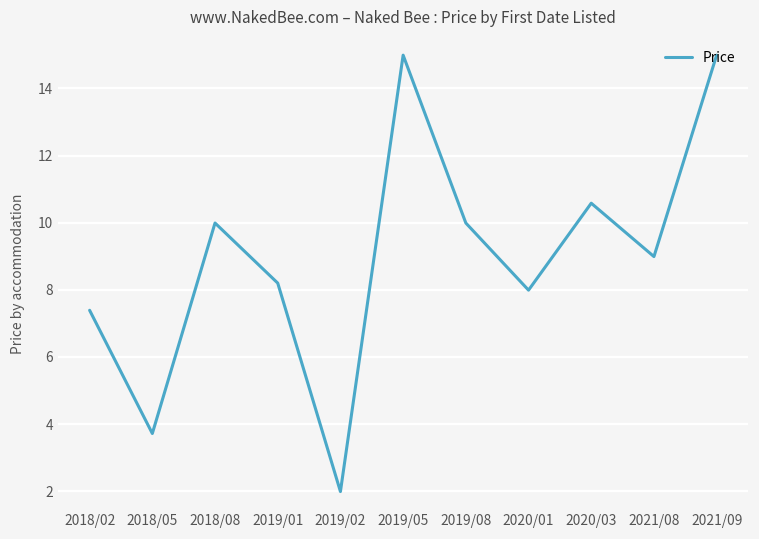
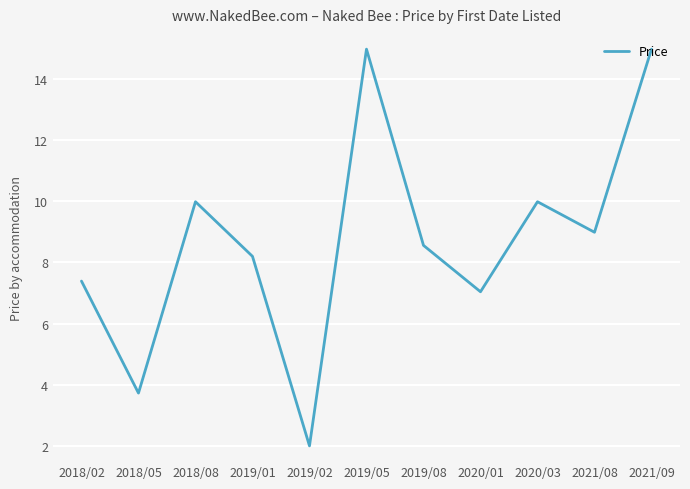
  {
    "2018/02": 7.4,
    "2018/05": 3.7,
    "2018/08": 10.0,
    "2019/01": 8.2,
    "2019/02": 2.0,
    "2019/05": 15.0,
-   "2019/08": 10.0,
-   "2020/01": 8.0,
-   "2020/03": 10.6,
+   "2019/08": 8.6,
+   "2020/01": 7.0,
+   "2020/03": 10.0,
    "2021/08": 9.0,
    "2021/09": 15.0
  }
